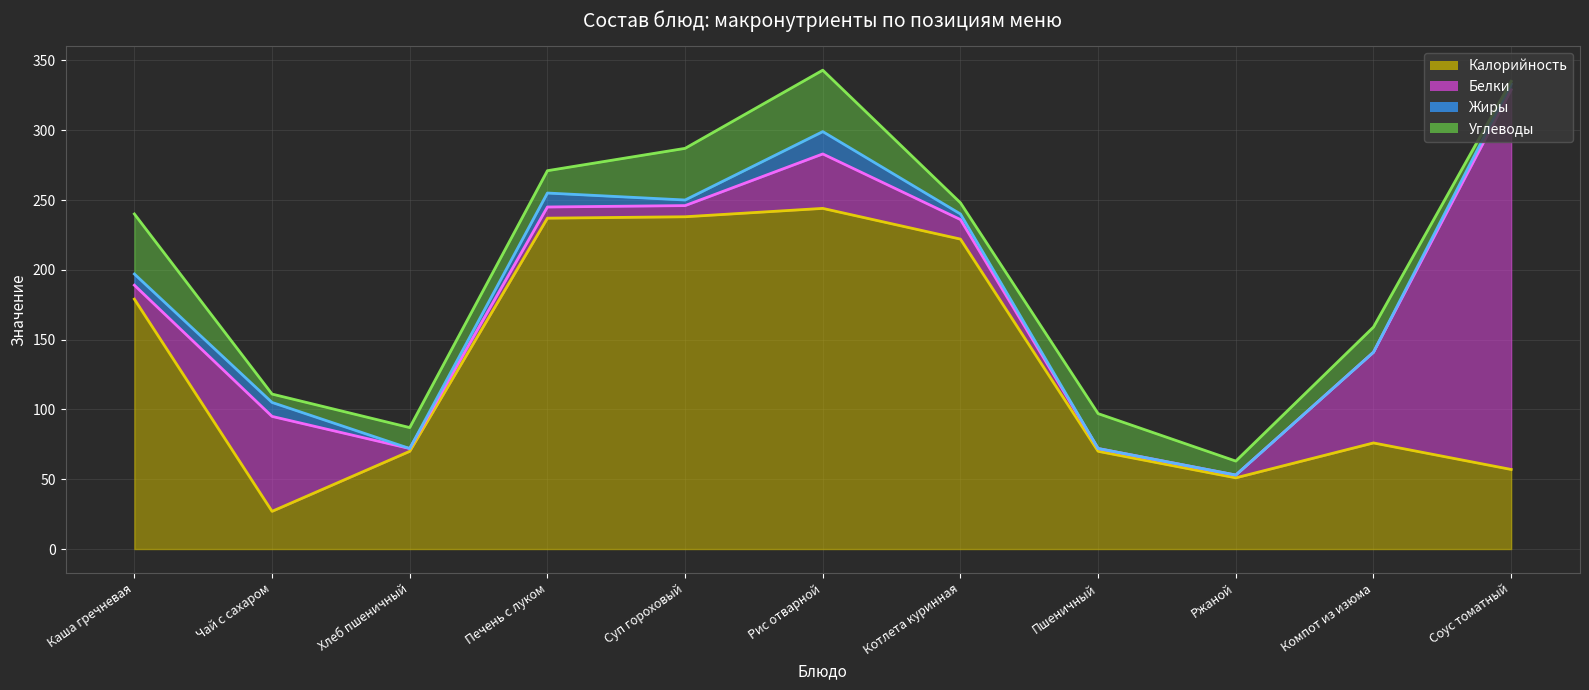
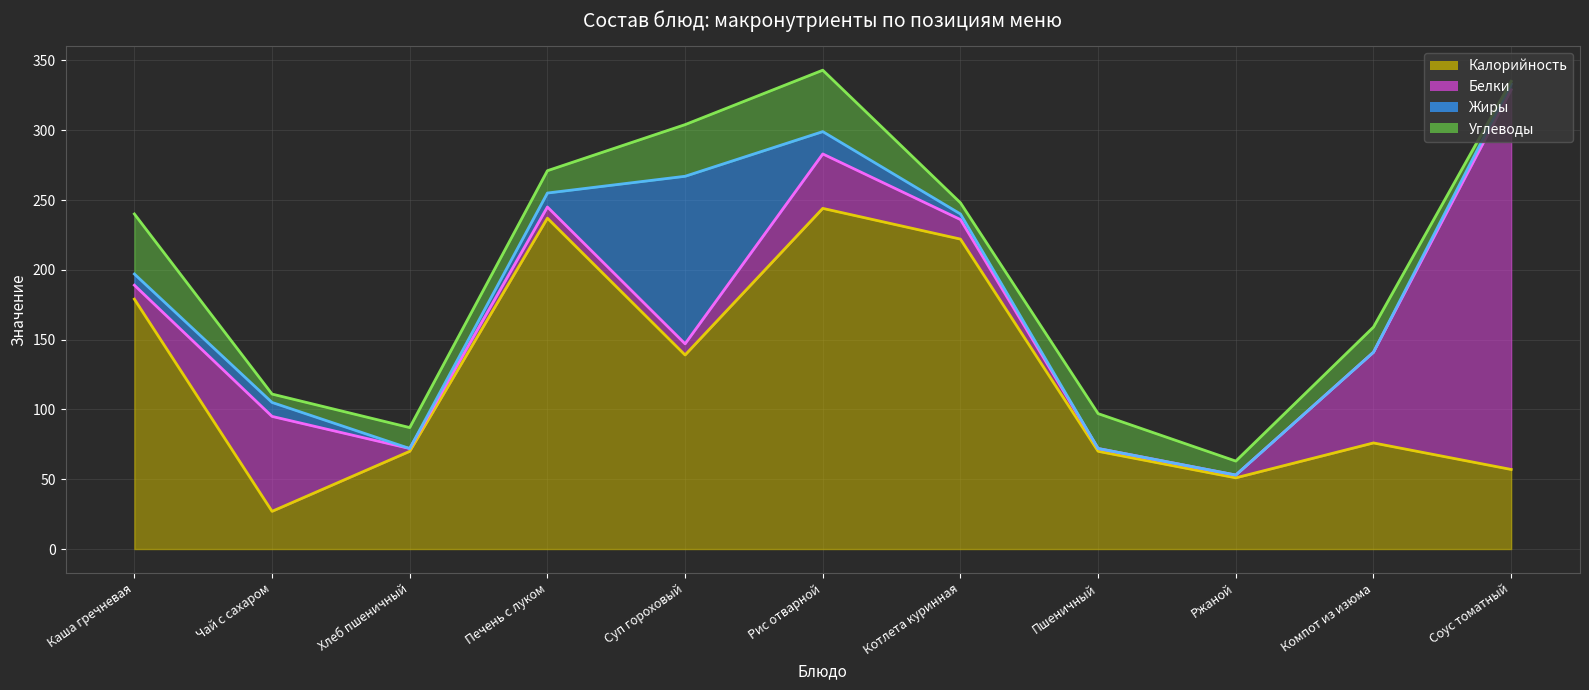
  {
    "Калорийность": {
      "Каша гречневая": 179,
      "Чай с сахаром": 27,
      "Хлеб пшеничный": 70,
      "Печень с луком": 237,
-     "Суп гороховый": 238,
+     "Суп гороховый": 139,
      "Рис отварной": 244,
      "Котлета куринная": 222,
      "Пшеничный": 70,
      "Ржаной": 51,
      "Компот из изюма": 76,
      "Соус томатный": 57
    },
    "Белки": {
      "Каша гречневая": 10,
      "Чай с сахаром": 68,
      "Печень с луком": 8,
      "Суп гороховый": 8,
      "Рис отварной": 39,
      "Котлета куринная": 14
    },
    "Жиры": {
      "Каша гречневая": 8,
      "Чай с сахаром": 10,
      "Печень с луком": 10,
-     "Суп гороховый": 4,
+     "Суп гороховый": 120,
      "Рис отварной": 16,
      "Котлета куринная": 4
    },
    "Углеводы": {
      "Каша гречневая": 43,
      "Чай с сахаром": 6,
      "Хлеб пшеничный": 15,
      "Печень с луком": 16,
      "Суп гороховый": 37,
      "Рис отварной": 44,
      "Котлета куринная": 8,
      "Пшеничный": 25,
      "Ржаной": 10,
      "Компот из изюма": 18
    }
  }
